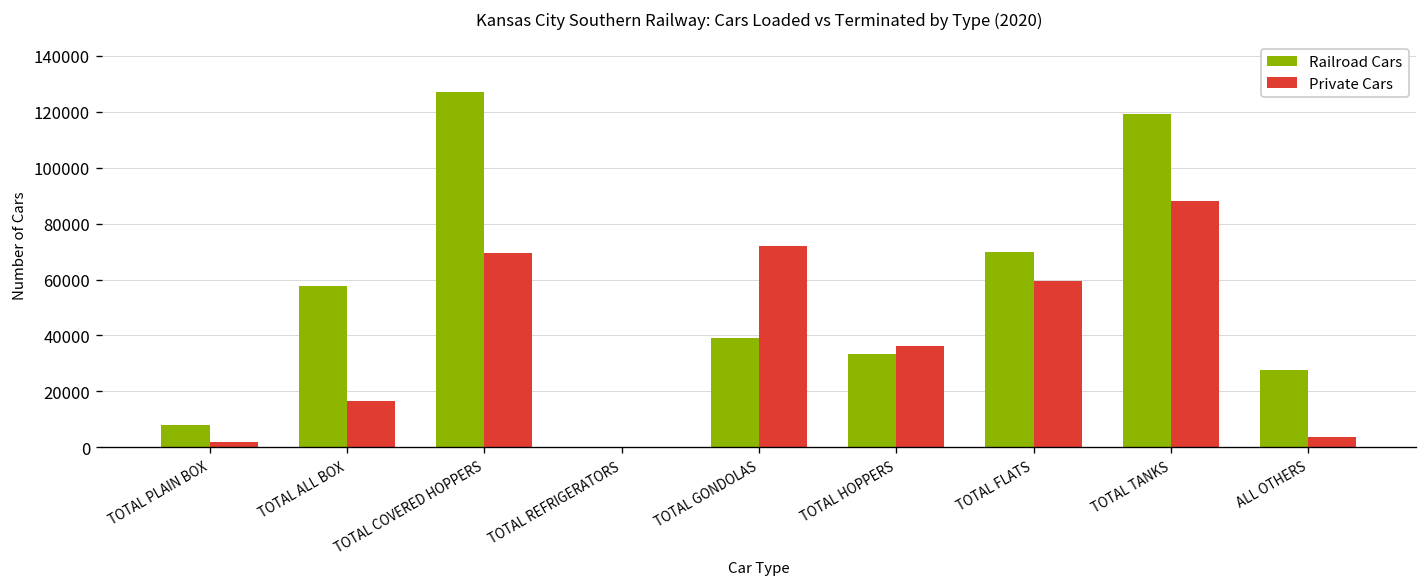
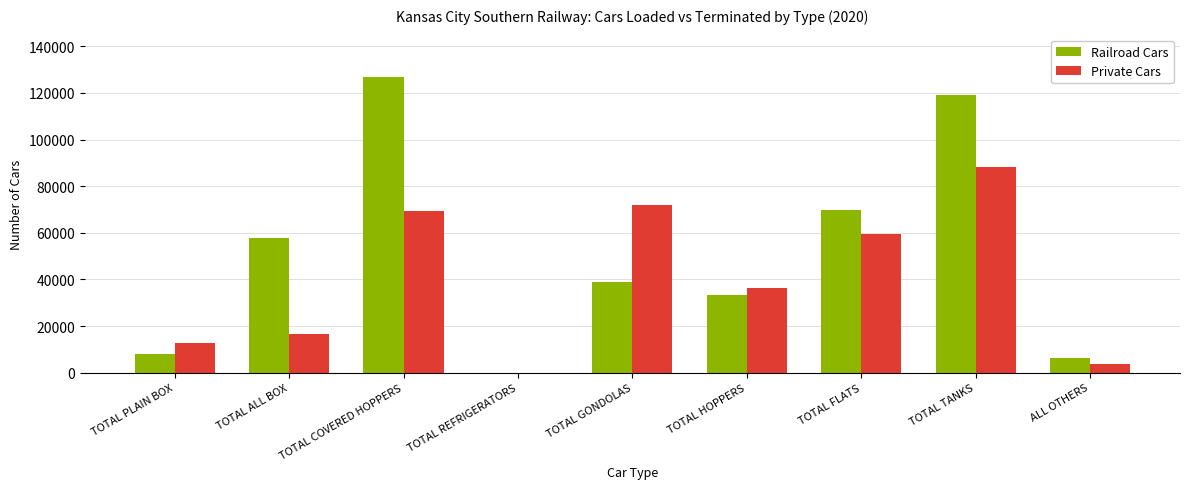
  {
    "Railroad Cars": {
      "TOTAL PLAIN BOX": 8000,
      "TOTAL ALL BOX": 58000,
      "TOTAL COVERED HOPPERS": 127000,
      "TOTAL REFRIGERATORS": 0,
      "TOTAL GONDOLAS": 39000,
      "TOTAL HOPPERS": 33000,
      "TOTAL FLATS": 70000,
      "TOTAL TANKS": 119000,
-     "ALL OTHERS": 28000
+     "ALL OTHERS": 6000
    },
    "Private Cars": {
-     "TOTAL PLAIN BOX": 2000,
+     "TOTAL PLAIN BOX": 13000,
      "TOTAL ALL BOX": 17000,
      "TOTAL COVERED HOPPERS": 69000,
      "TOTAL GONDOLAS": 72000,
      "TOTAL HOPPERS": 36000,
      "TOTAL FLATS": 59000,
      "TOTAL TANKS": 88000,
      "ALL OTHERS": 4000
    }
  }
